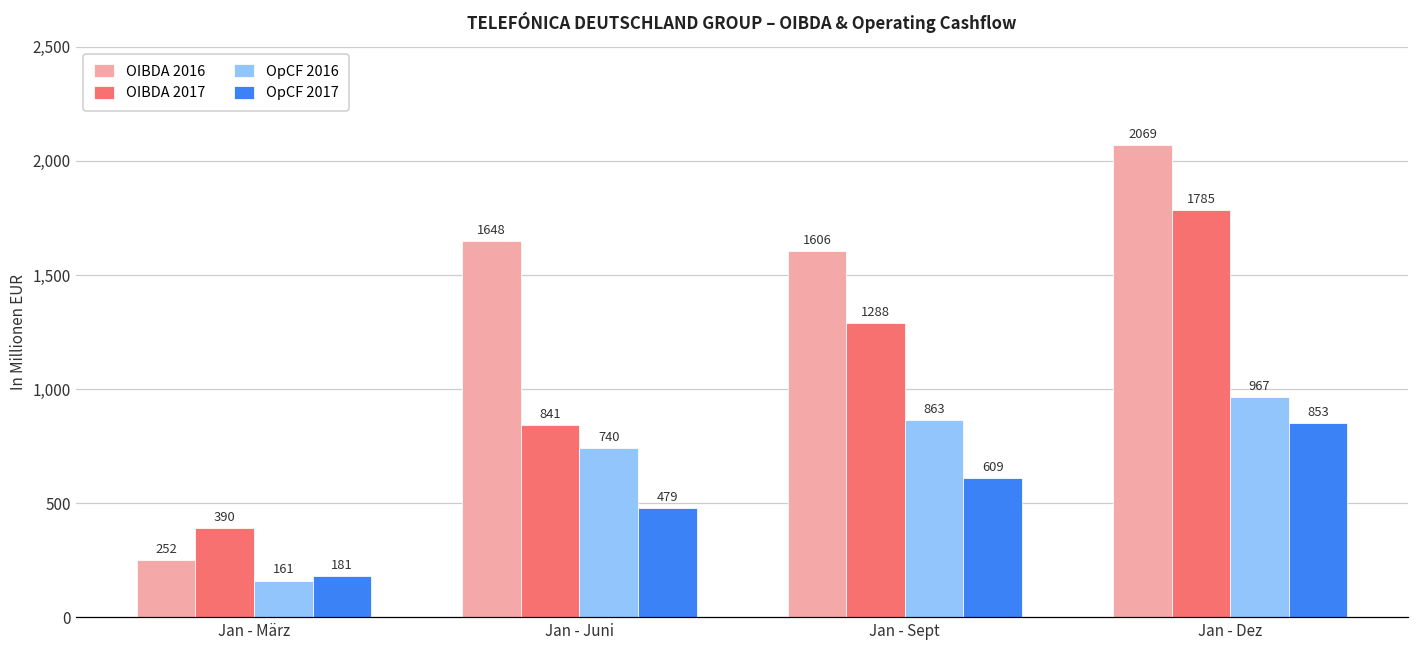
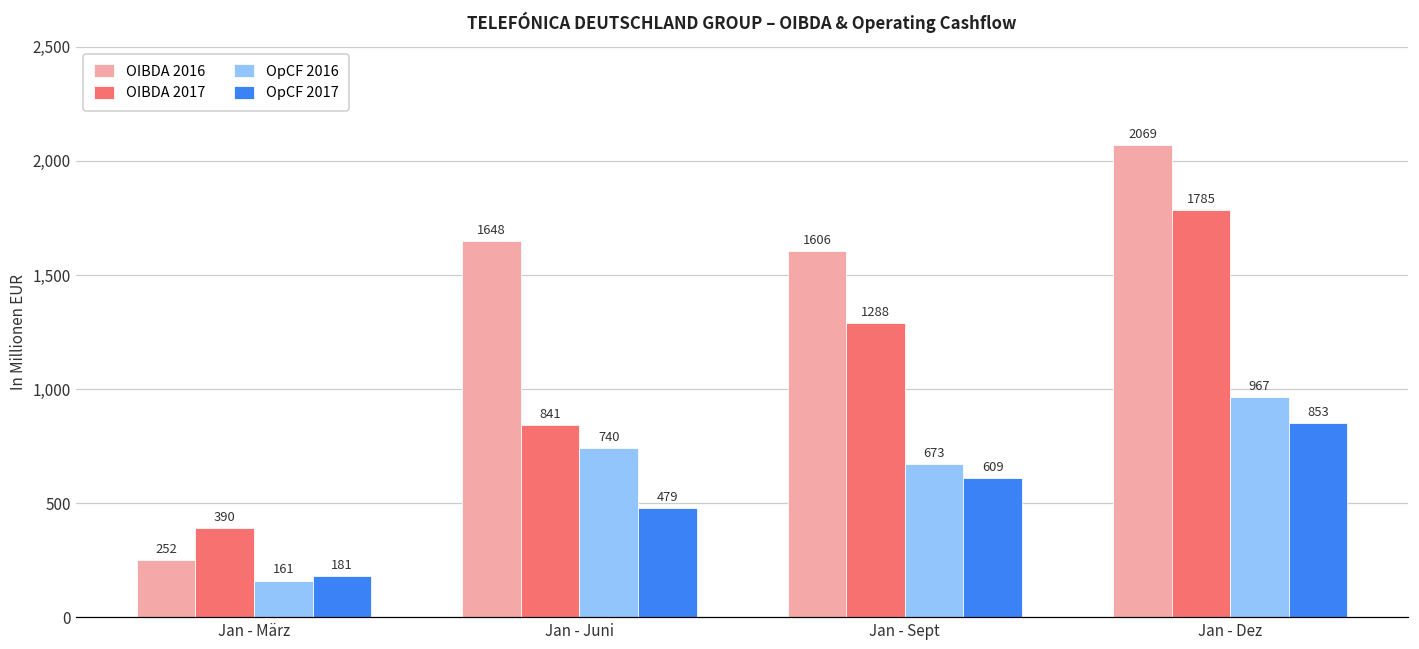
  {
    "OIBDA 2016": {
      "Jan - März": 252,
      "Jan - Juni": 1648,
      "Jan - Sept": 1606,
      "Jan - Dez": 2069
    },
    "OIBDA 2017": {
      "Jan - März": 390,
      "Jan - Juni": 841,
      "Jan - Sept": 1288,
      "Jan - Dez": 1785
    },
    "OpCF 2016": {
      "Jan - März": 161,
      "Jan - Juni": 740,
-     "Jan - Sept": 863,
+     "Jan - Sept": 673,
      "Jan - Dez": 967
    },
    "OpCF 2017": {
      "Jan - März": 181,
      "Jan - Juni": 479,
      "Jan - Sept": 609,
      "Jan - Dez": 853
    }
  }
